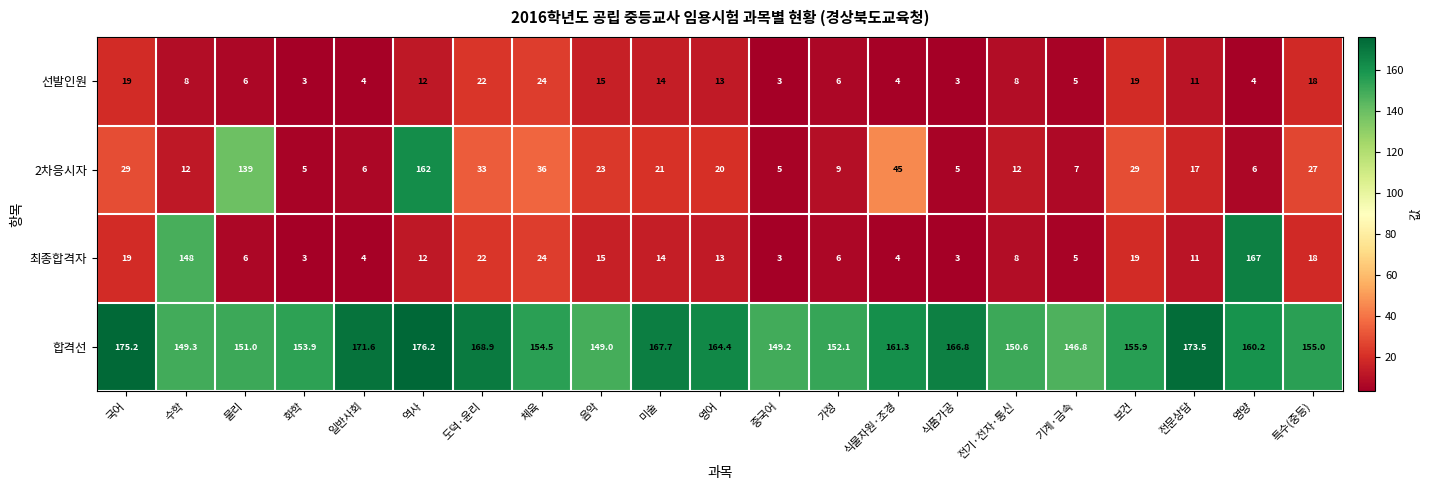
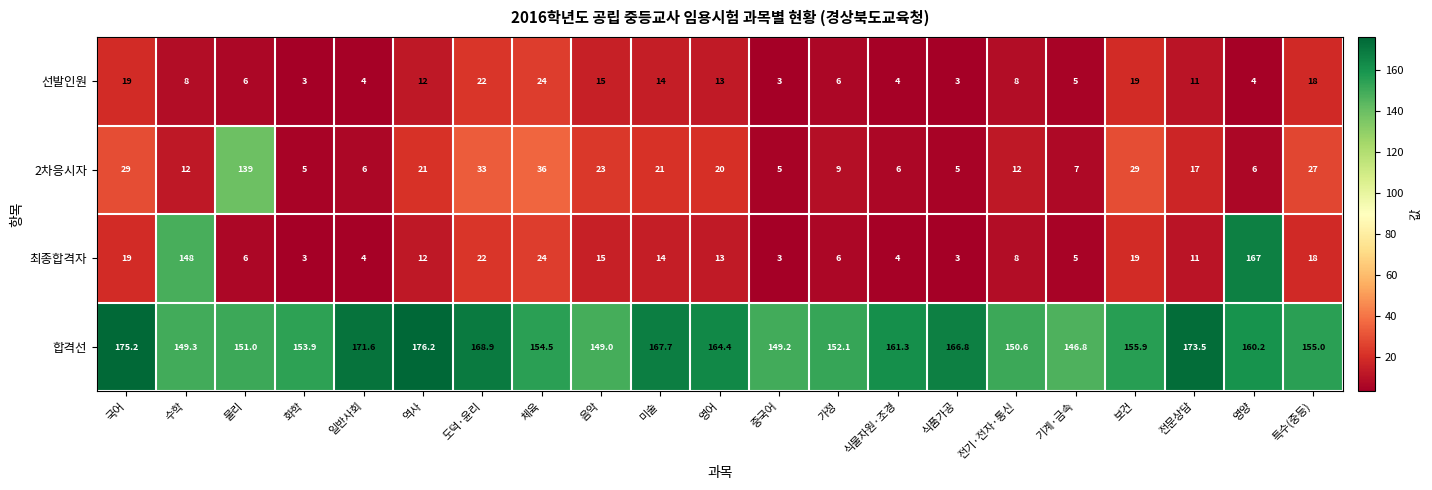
  {
    "선발인원": {
      "국어": 19,
      "수학": 8,
      "물리": 6,
      "화학": 3,
      "일반사회": 4,
      "역사": 12,
      "도덕·윤리": 22,
      "체육": 24,
      "음악": 15,
      "미술": 14,
      "영어": 13,
      "중국어": 3,
      "가정": 6,
      "식물자원·조경": 4,
      "식품가공": 3,
      "전기·전자·통신": 8,
      "기계·금속": 5,
      "보건": 19,
      "전문상담": 11,
      "영양": 4,
      "특수(중등)": 18
    },
    "2차응시자": {
      "국어": 29,
      "수학": 12,
      "물리": 139,
      "화학": 5,
      "일반사회": 6,
-     "역사": 162,
+     "역사": 21,
      "도덕·윤리": 33,
      "체육": 36,
      "음악": 23,
      "미술": 21,
      "영어": 20,
      "중국어": 5,
      "가정": 9,
-     "식물자원·조경": 45,
+     "식물자원·조경": 6,
      "식품가공": 5,
      "전기·전자·통신": 12,
      "기계·금속": 7,
      "보건": 29,
      "전문상담": 17,
      "영양": 6,
      "특수(중등)": 27
    },
    "최종합격자": {
      "국어": 19,
      "수학": 148,
      "물리": 6,
      "화학": 3,
      "일반사회": 4,
      "역사": 12,
      "도덕·윤리": 22,
      "체육": 24,
      "음악": 15,
      "미술": 14,
      "영어": 13,
      "중국어": 3,
      "가정": 6,
      "식물자원·조경": 4,
      "식품가공": 3,
      "전기·전자·통신": 8,
      "기계·금속": 5,
      "보건": 19,
      "전문상담": 11,
      "영양": 167,
      "특수(중등)": 18
    },
    "합격선": {
      "국어": 175.2,
      "수학": 149.3,
      "물리": 151.0,
      "화학": 153.9,
      "일반사회": 171.6,
      "역사": 176.2,
      "도덕·윤리": 168.9,
      "체육": 154.5,
      "음악": 149.0,
      "미술": 167.7,
      "영어": 164.4,
      "중국어": 149.2,
      "가정": 152.1,
      "식물자원·조경": 161.3,
      "식품가공": 166.8,
      "전기·전자·통신": 150.6,
      "기계·금속": 146.8,
      "보건": 155.9,
      "전문상담": 173.5,
      "영양": 160.2,
      "특수(중등)": 155.0
    }
  }
